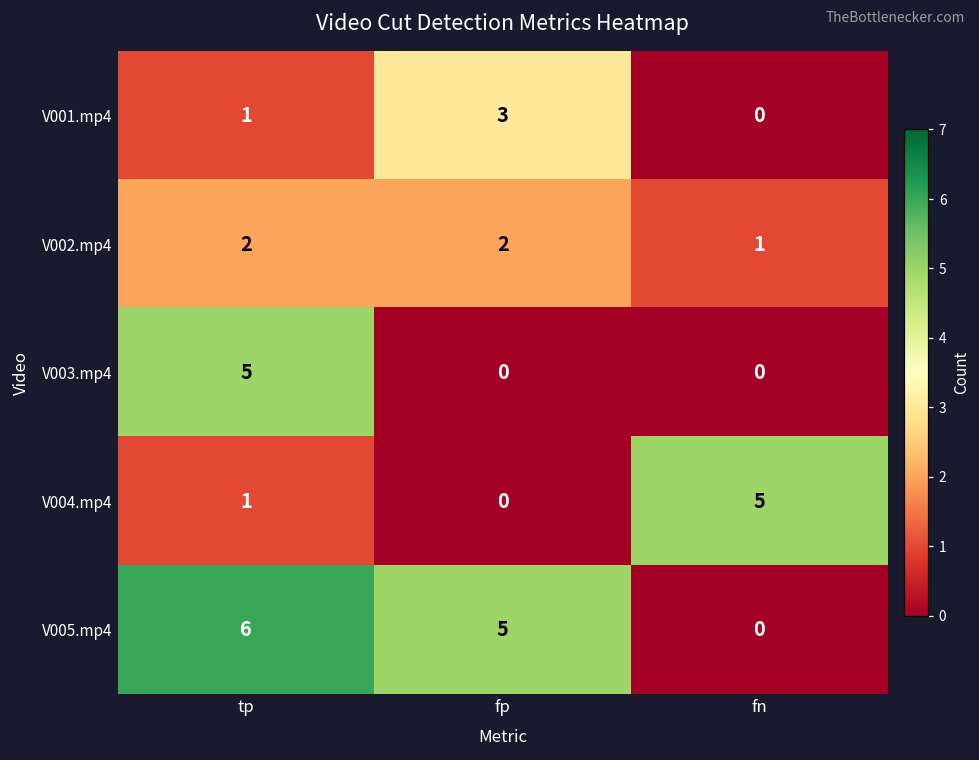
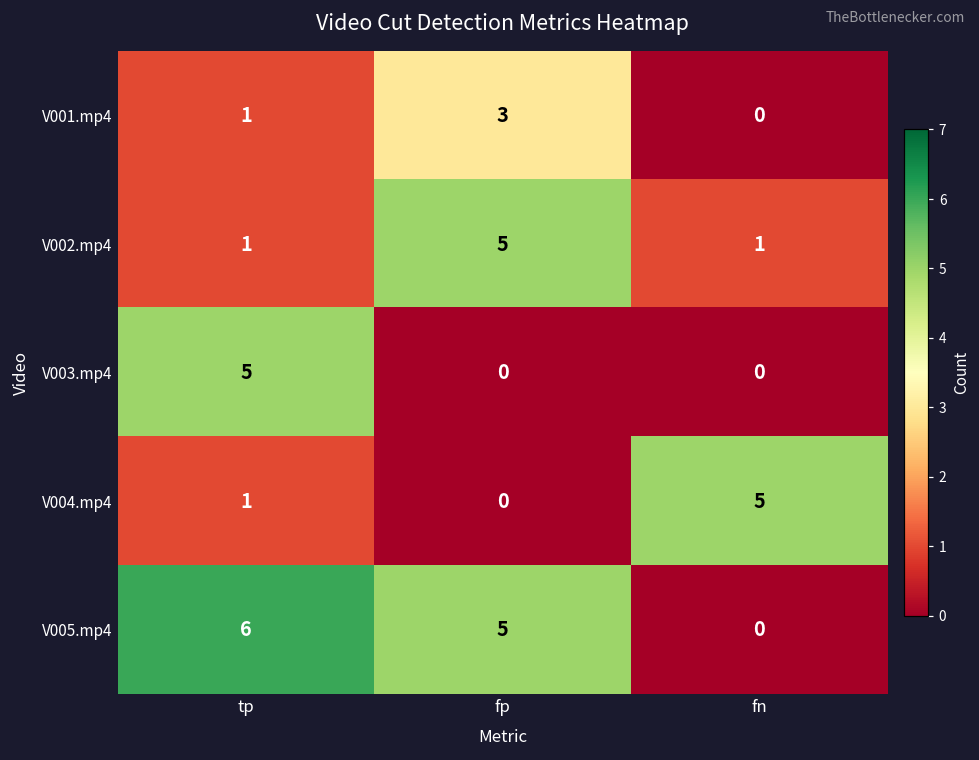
  {
    "V001.mp4": {
      "tp": 1,
      "fp": 3,
      "fn": 0
    },
    "V002.mp4": {
-     "tp": 2,
-     "fp": 2,
+     "tp": 1,
+     "fp": 5,
      "fn": 1
    },
    "V003.mp4": {
      "tp": 5,
      "fp": 0,
      "fn": 0
    },
    "V004.mp4": {
      "tp": 1,
      "fp": 0,
      "fn": 5
    },
    "V005.mp4": {
      "tp": 6,
      "fp": 5,
      "fn": 0
    }
  }
